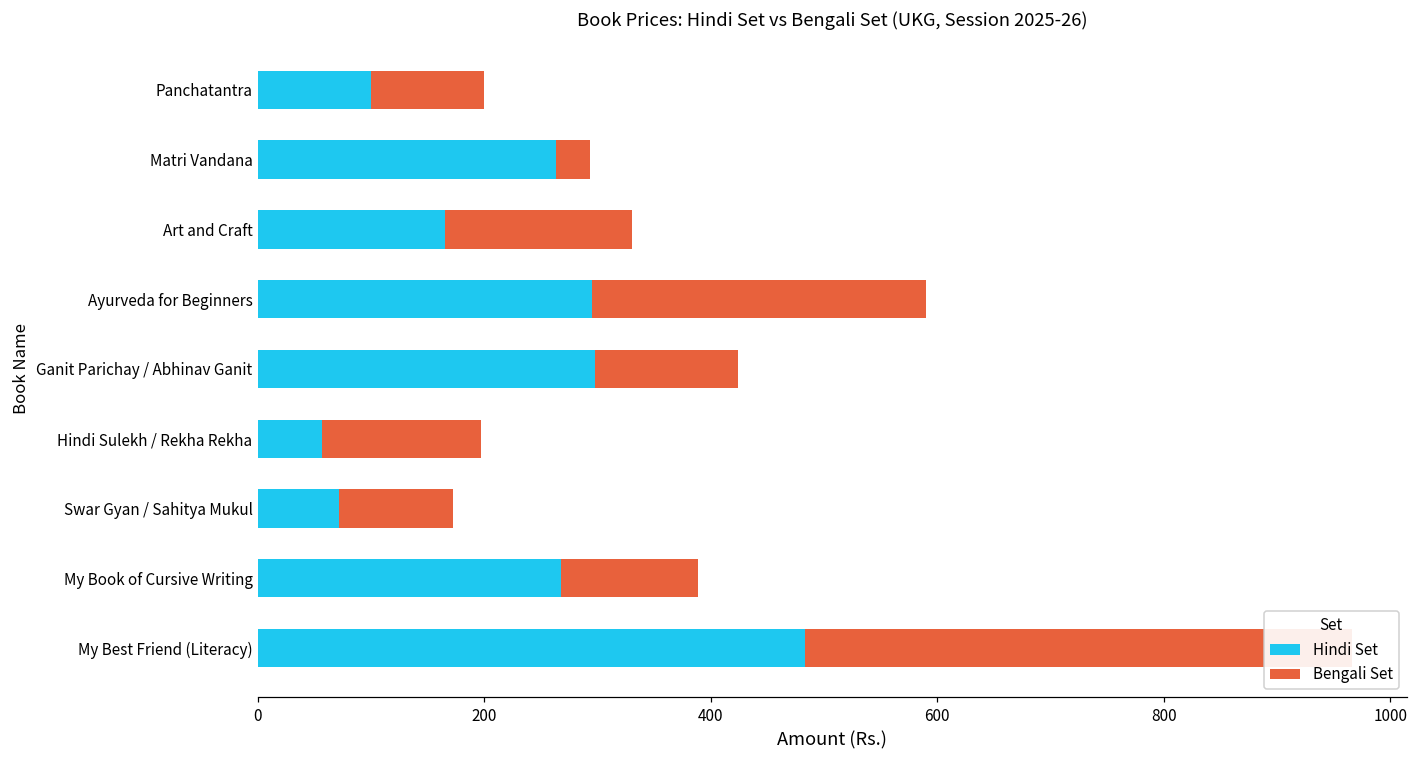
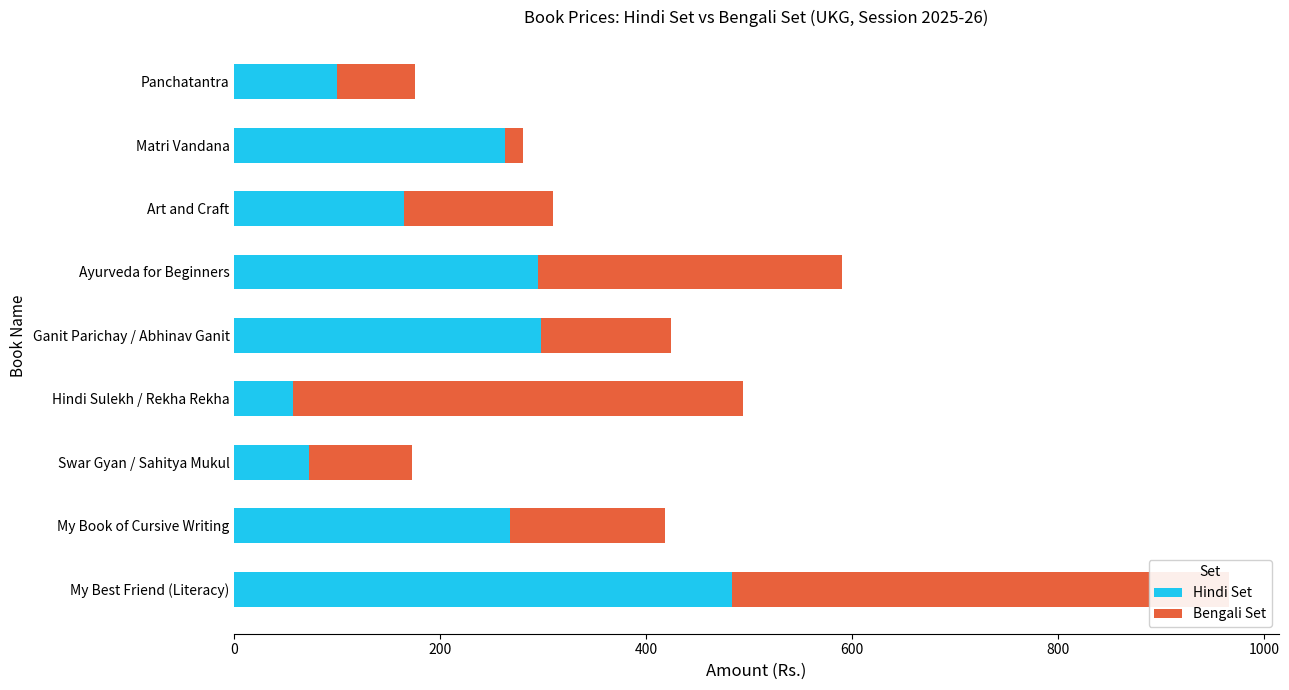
  {
    "Hindi Set": {
      "Panchatantra": 100,
      "Matri Vandana": 263,
      "Art and Craft": 165,
      "Ayurveda for Beginners": 295,
      "Ganit Parichay / Abhinav Ganit": 298,
      "Hindi Sulekh / Rekha Rekha": 57,
      "Swar Gyan / Sahitya Mukul": 72,
      "My Book of Cursive Writing": 268,
      "My Best Friend (Literacy)": 483
    },
    "Bengali Set": {
-     "Panchatantra": 100,
-     "Matri Vandana": 30,
-     "Art and Craft": 165,
+     "Panchatantra": 75,
+     "Matri Vandana": 17,
+     "Art and Craft": 144,
      "Ayurveda for Beginners": 295,
      "Ganit Parichay / Abhinav Ganit": 126,
-     "Hindi Sulekh / Rekha Rekha": 140,
+     "Hindi Sulekh / Rekha Rekha": 437,
      "Swar Gyan / Sahitya Mukul": 100,
-     "My Book of Cursive Writing": 121
+     "My Book of Cursive Writing": 150
    }
  }
